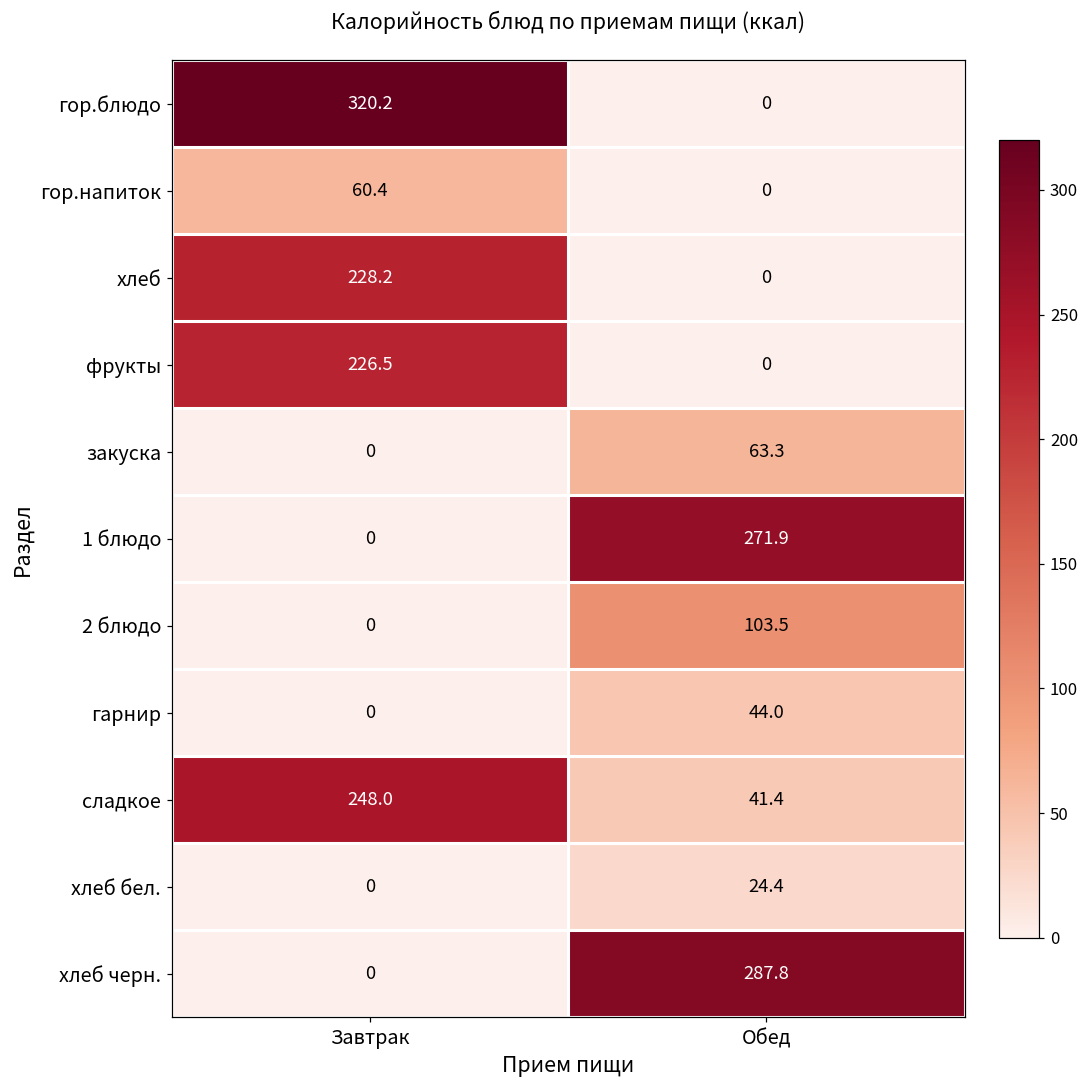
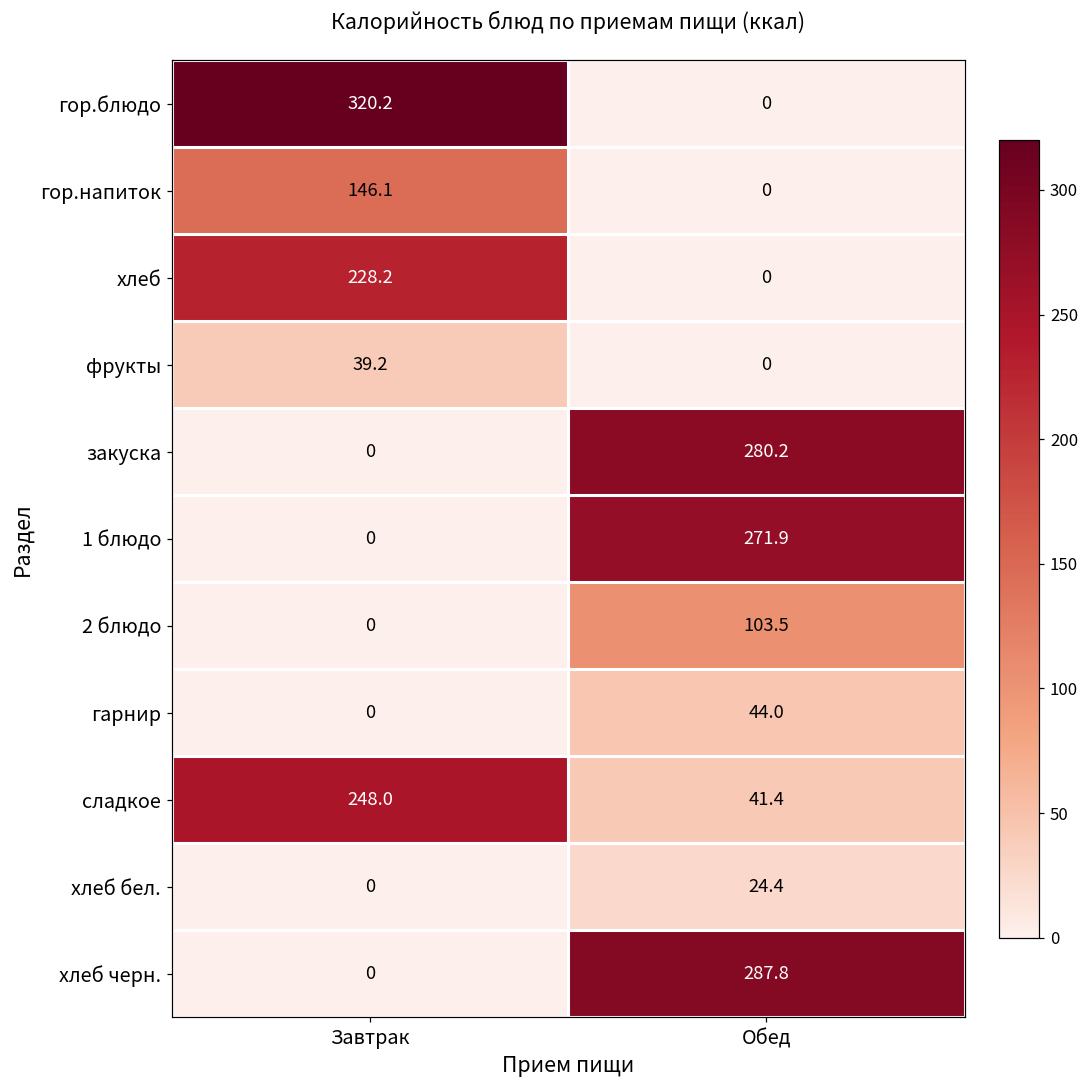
  {
    "гор.блюдо": {
      "Завтрак": 320.2,
      "Обед": 0
    },
    "гор.напиток": {
-     "Завтрак": 60.4,
+     "Завтрак": 146.1,
      "Обед": 0
    },
    "хлеб": {
      "Завтрак": 228.2,
      "Обед": 0
    },
    "фрукты": {
-     "Завтрак": 226.5,
+     "Завтрак": 39.2,
      "Обед": 0
    },
    "закуска": {
      "Завтрак": 0,
-     "Обед": 63.3
+     "Обед": 280.2
    },
    "1 блюдо": {
      "Завтрак": 0,
      "Обед": 271.9
    },
    "2 блюдо": {
      "Завтрак": 0,
      "Обед": 103.5
    },
    "гарнир": {
      "Завтрак": 0,
      "Обед": 44.0
    },
    "сладкое": {
      "Завтрак": 248.0,
      "Обед": 41.4
    },
    "хлеб бел.": {
      "Завтрак": 0,
      "Обед": 24.4
    },
    "хлеб черн.": {
      "Завтрак": 0,
      "Обед": 287.8
    }
  }
